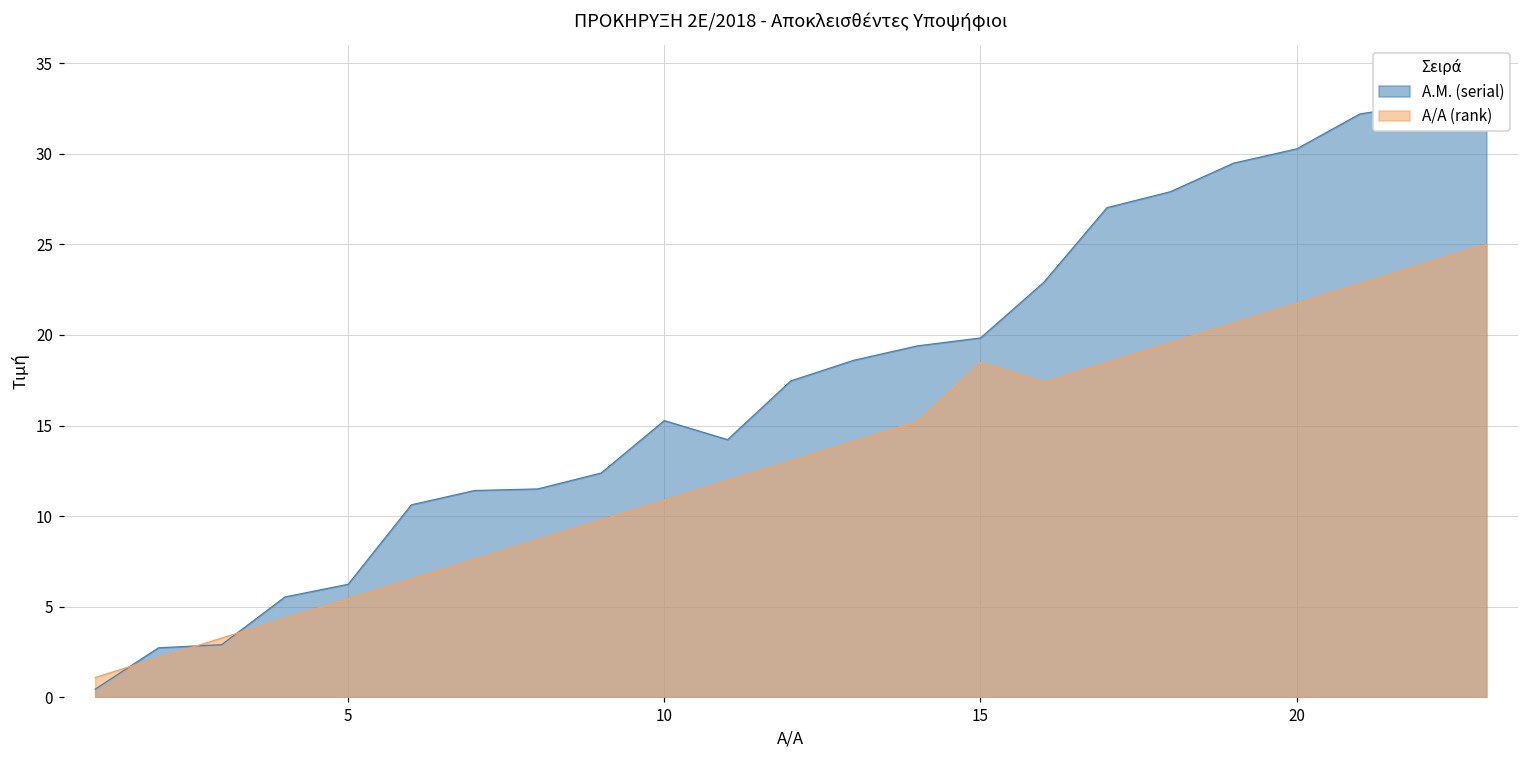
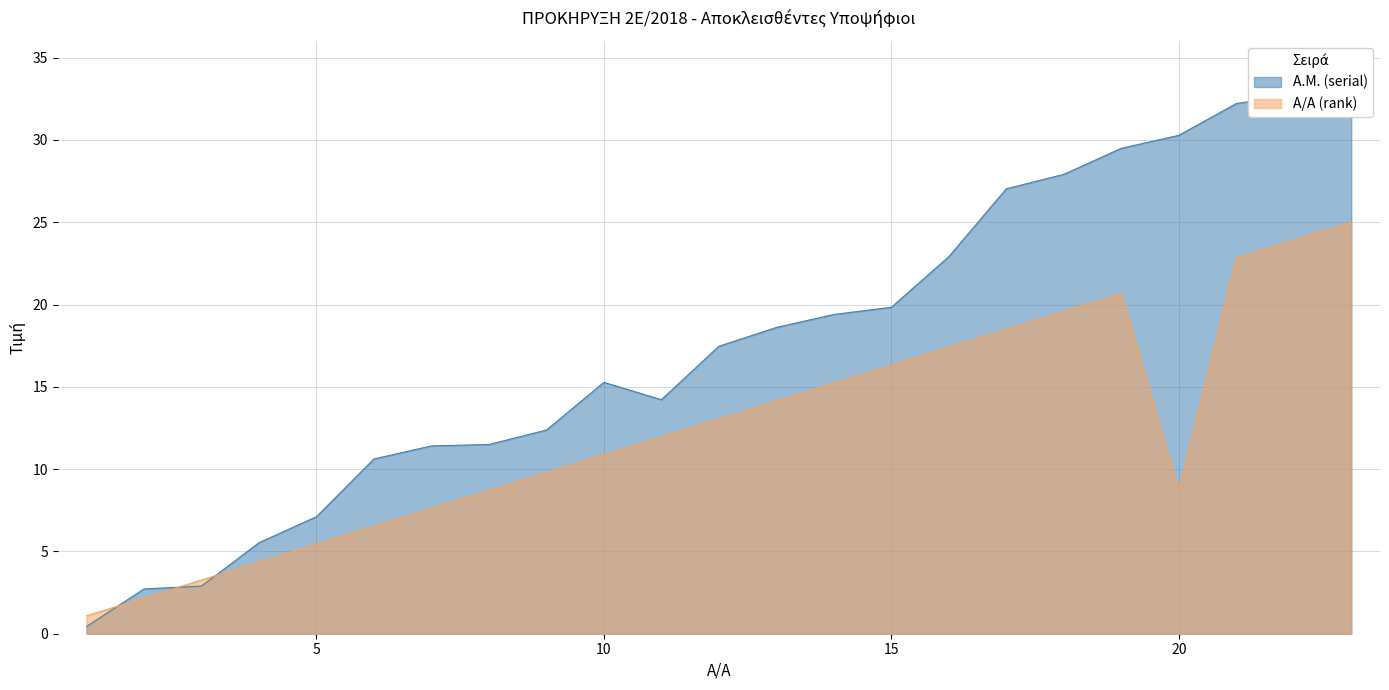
  {
    "Α.Μ. (serial)": {
-     "5": 6.2,
+     "5": 7.1,
      "10": 15.3,
      "15": 19.8,
      "20": 30.3
    },
    "Α/Α (rank)": {
      "5": 5.4,
      "10": 10.9,
-     "15": 18.5,
-     "20": 21.7
+     "15": 16.3,
+     "20": 8.7
    }
  }
